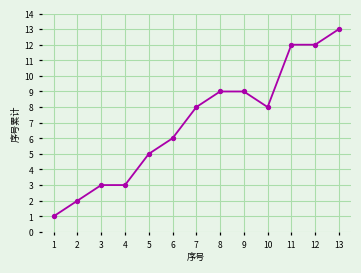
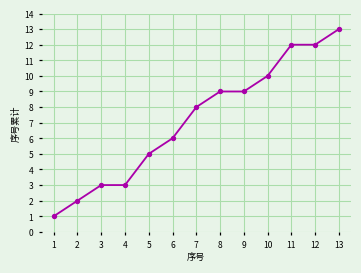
  {
    "1": 1,
    "2": 2,
    "3": 3,
    "4": 3,
    "5": 5,
    "6": 6,
    "7": 8,
    "8": 9,
    "9": 9,
-   "10": 8,
+   "10": 10,
    "11": 12,
    "12": 12,
    "13": 13
  }
